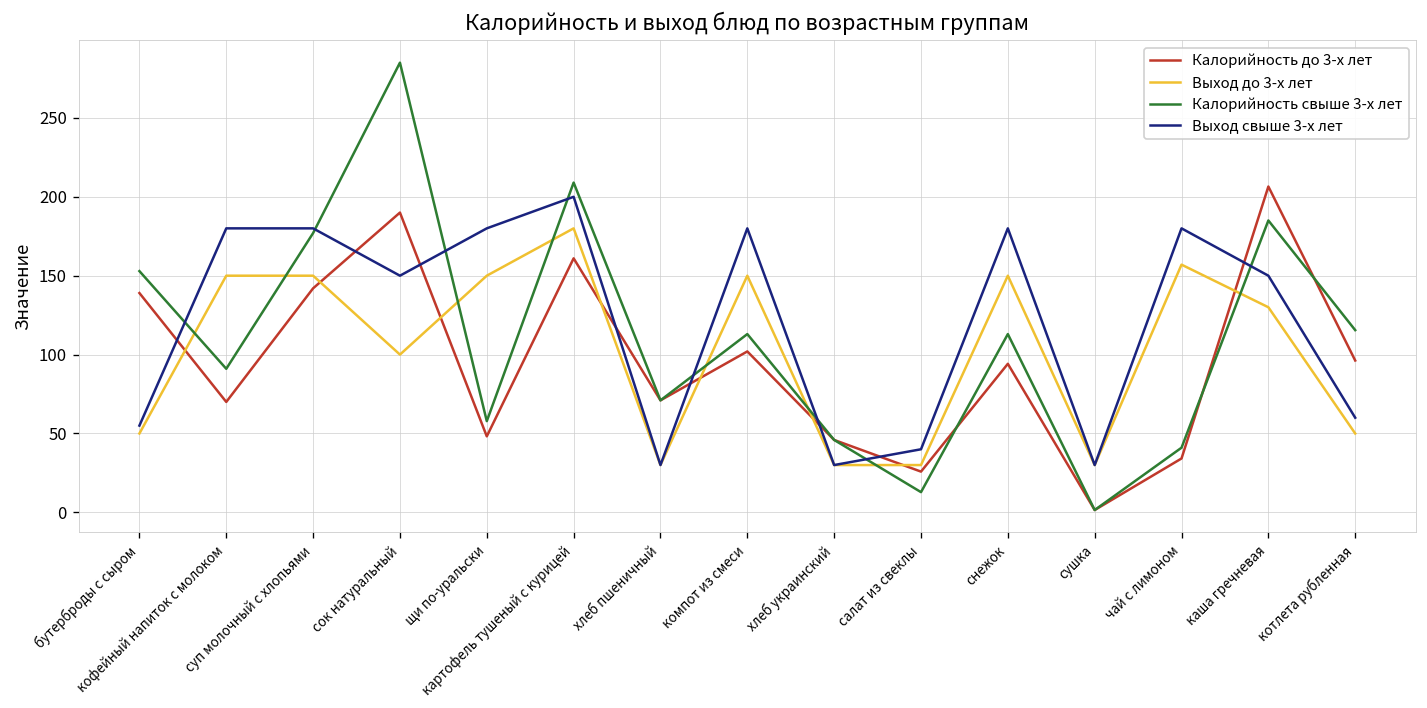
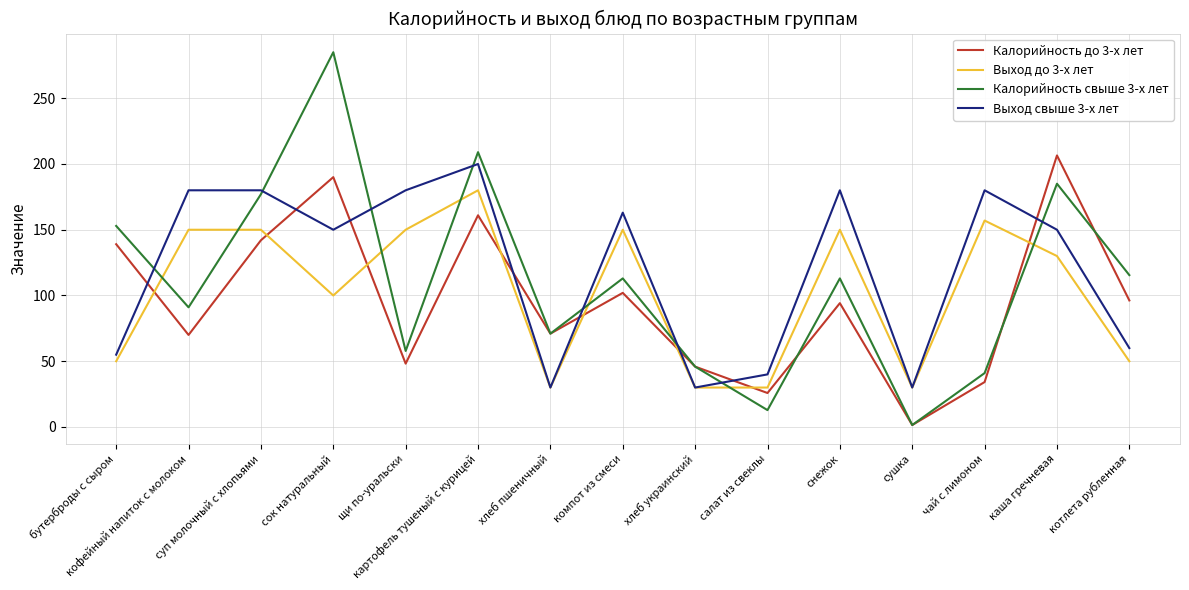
  {
    "Калорийность до 3-х лет": {
      "бутерброды с сыром": 139,
      "кофейный напиток с молоком": 70,
      "суп молочный с хлопьями": 142,
      "сок натуральный": 190,
      "щи по-уральски": 48,
      "картофель тушеный с курицей": 161,
      "компот из смеси": 102,
      "салат из свеклы": 26,
      "снежок": 94,
      "чай с лимоном": 34,
      "каша гречневая": 207,
      "котлета рубленная": 96
    },
    "Выход до 3-х лет": {
      "бутерброды с сыром": 50,
      "кофейный напиток с молоком": 150,
      "суп молочный с хлопьями": 150,
      "сок натуральный": 100,
      "щи по-уральски": 150,
      "картофель тушеный с курицей": 180,
      "компот из смеси": 150,
      "салат из свеклы": 30,
      "снежок": 150,
      "чай с лимоном": 157,
      "каша гречневая": 130,
      "котлета рубленная": 50
    },
    "Калорийность свыше 3-х лет": {
      "бутерброды с сыром": 153,
      "кофейный напиток с молоком": 91,
      "суп молочный с хлопьями": 177,
      "сок натуральный": 285,
      "щи по-уральски": 58,
      "картофель тушеный с курицей": 209,
      "компот из смеси": 113,
      "салат из свеклы": 13,
      "снежок": 113,
      "чай с лимоном": 41,
      "каша гречневая": 185,
      "котлета рубленная": 116
    },
    "Выход свыше 3-х лет": {
      "бутерброды с сыром": 55,
      "кофейный напиток с молоком": 180,
      "суп молочный с хлопьями": 180,
      "сок натуральный": 150,
      "щи по-уральски": 180,
      "картофель тушеный с курицей": 200,
-     "компот из смеси": 180,
+     "компот из смеси": 163,
      "салат из свеклы": 40,
      "снежок": 180,
      "чай с лимоном": 180,
      "каша гречневая": 150,
      "котлета рубленная": 60
    }
  }
